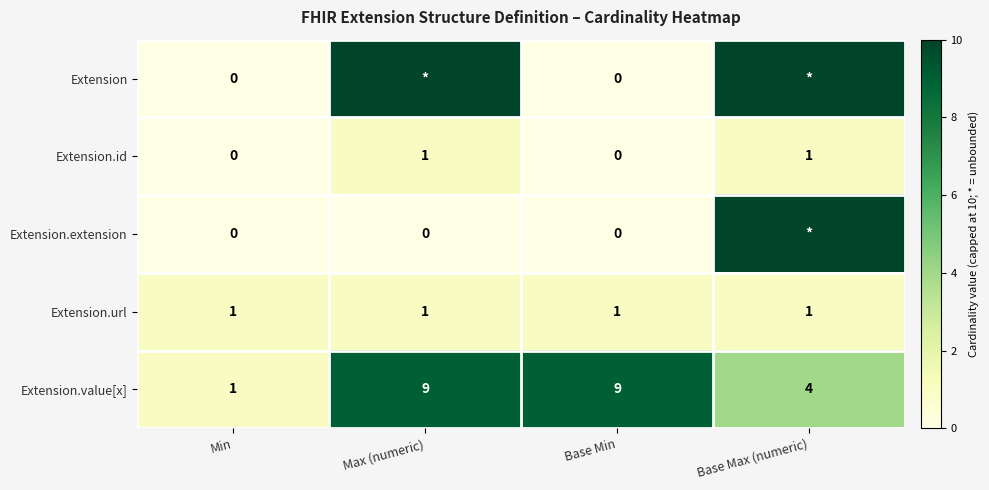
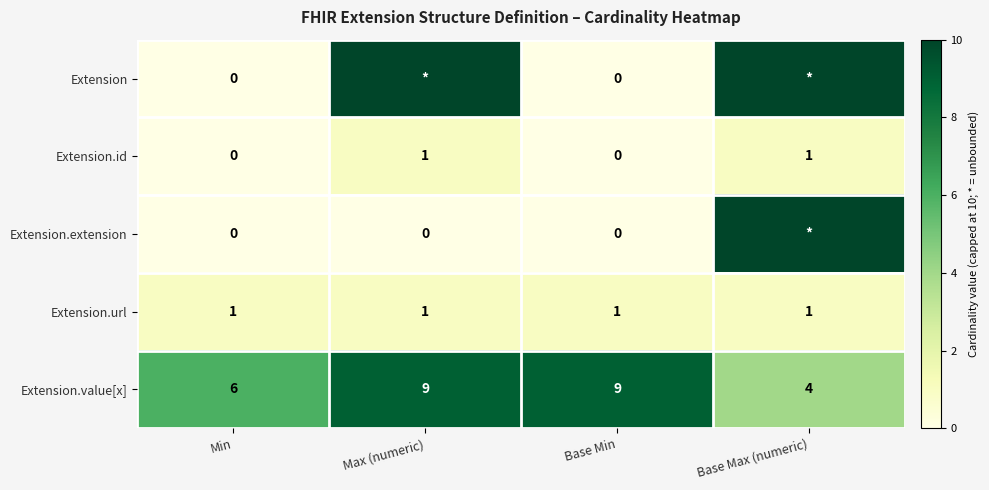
  {
    "Extension": {
      "Min": 0,
      "Base Min": 0
    },
    "Extension.id": {
      "Min": 0,
      "Max (numeric)": 1,
      "Base Min": 0,
      "Base Max (numeric)": 1
    },
    "Extension.extension": {
      "Min": 0,
      "Max (numeric)": 0,
      "Base Min": 0
    },
    "Extension.url": {
      "Min": 1,
      "Max (numeric)": 1,
      "Base Min": 1,
      "Base Max (numeric)": 1
    },
    "Extension.value[x]": {
-     "Min": 1,
+     "Min": 6,
      "Max (numeric)": 9,
      "Base Min": 9,
      "Base Max (numeric)": 4
    }
  }
